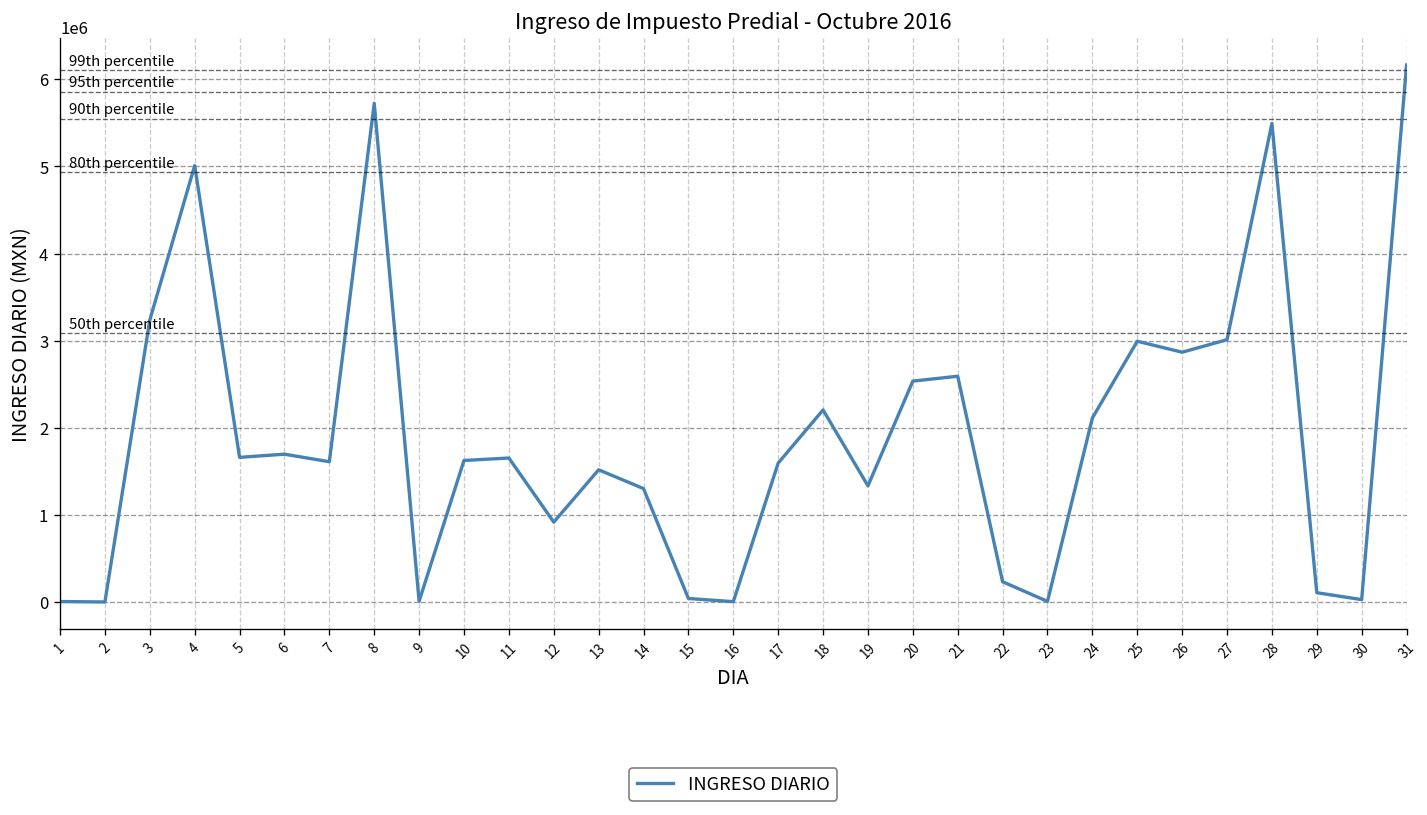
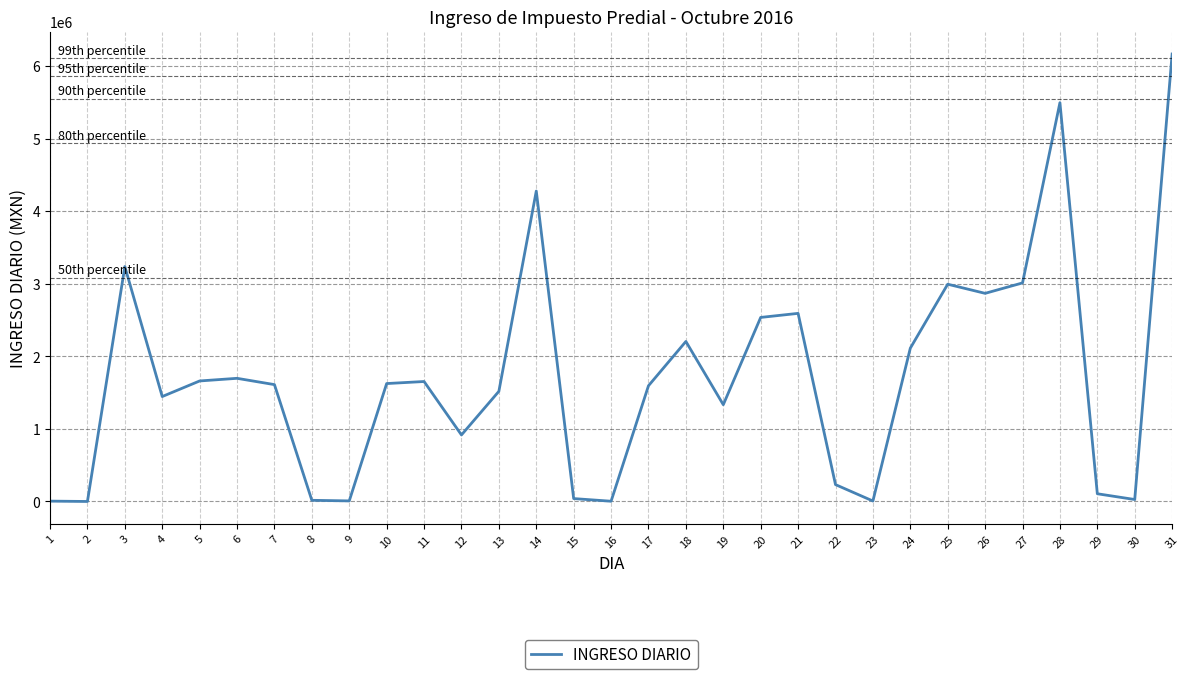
  {
    "1": 0,
    "2": 0,
-   "4": 5000000,
+   "4": 1400000,
    "5": 1700000,
    "6": 1700000,
    "7": 1600000,
-   "8": 5700000,
+   "8": 0,
    "9": 0,
    "10": 1600000,
    "11": 1700000,
    "12": 900000,
    "13": 1500000,
-   "14": 1300000,
+   "14": 4300000,
    "15": 0,
    "16": 0,
    "17": 1600000,
    "18": 2200000,
    "19": 1300000,
    "20": 2500000,
    "21": 2600000,
    "22": 200000,
    "23": 0,
    "24": 2100000,
    "25": 3000000,
    "26": 2900000,
    "27": 3000000,
    "28": 5500000,
    "29": 100000,
    "30": 0,
    "31": 6200000
  }
